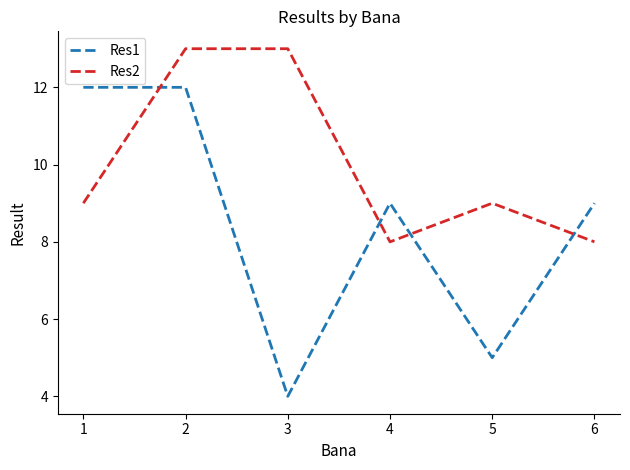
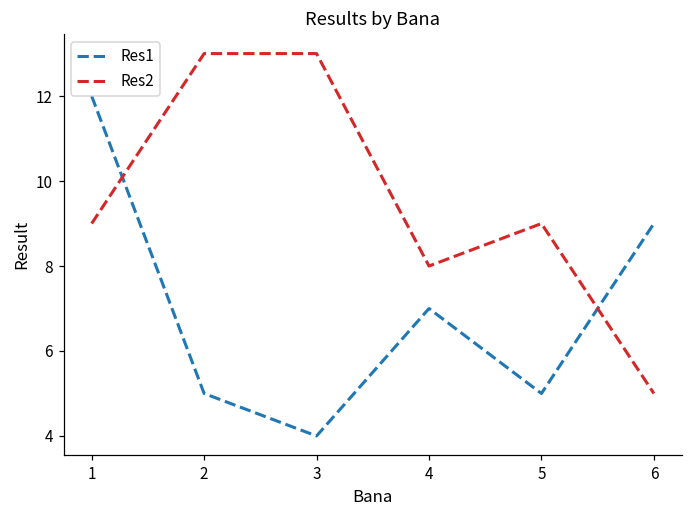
  {
    "Res1": {
      "1": 12,
-     "2": 12,
+     "2": 5,
      "3": 4,
-     "4": 9,
+     "4": 7,
      "5": 5,
      "6": 9
    },
    "Res2": {
      "1": 9,
      "2": 13,
      "3": 13,
      "4": 8,
      "5": 9,
-     "6": 8
+     "6": 5
    }
  }
